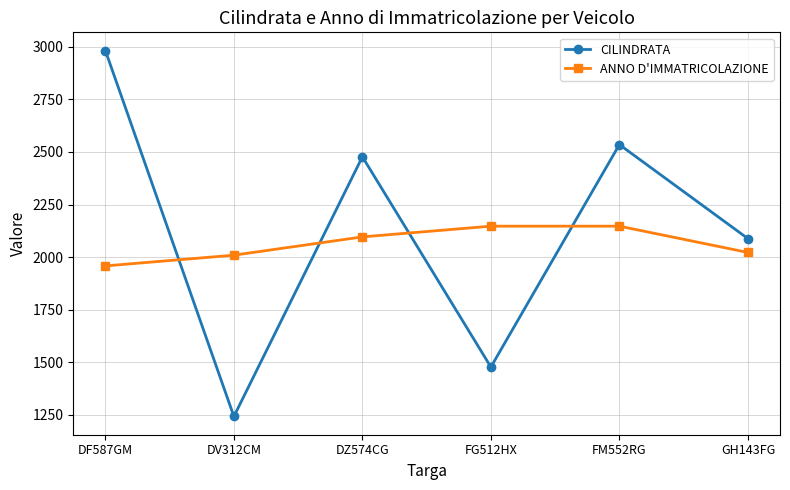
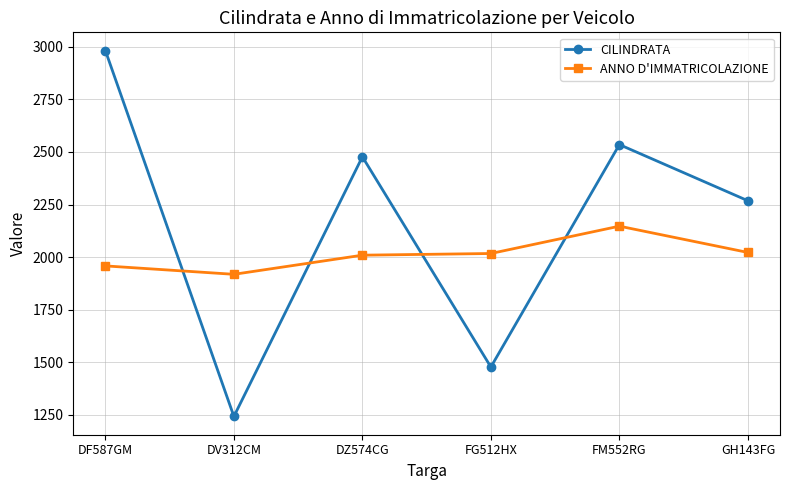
  {
    "CILINDRATA": {
      "DF587GM": 2980,
      "DV312CM": 1240,
      "DZ574CG": 2480,
      "FG512HX": 1480,
      "FM552RG": 2540,
-     "GH143FG": 2090
+     "GH143FG": 2270
    },
    "ANNO D'IMMATRICOLAZIONE": {
      "DF587GM": 1960,
-     "DV312CM": 2010,
-     "DZ574CG": 2100,
-     "FG512HX": 2150,
+     "DV312CM": 1920,
+     "DZ574CG": 2010,
+     "FG512HX": 2020,
      "FM552RG": 2150,
      "GH143FG": 2020
    }
  }
